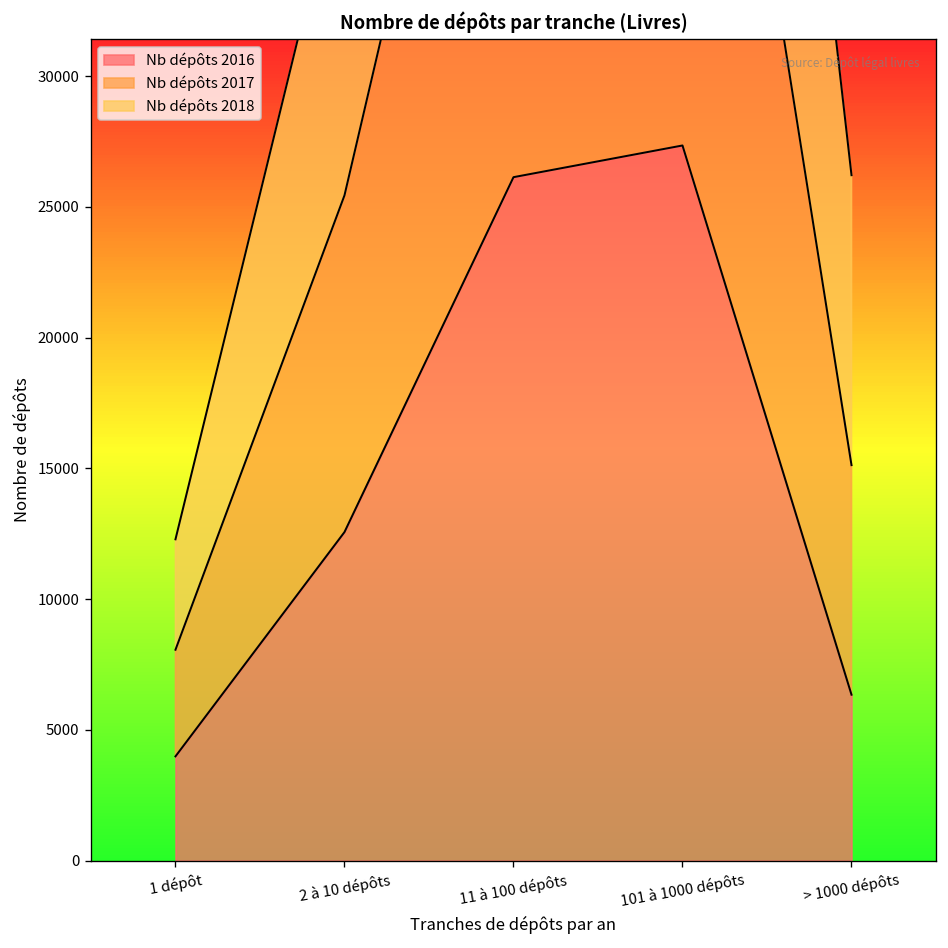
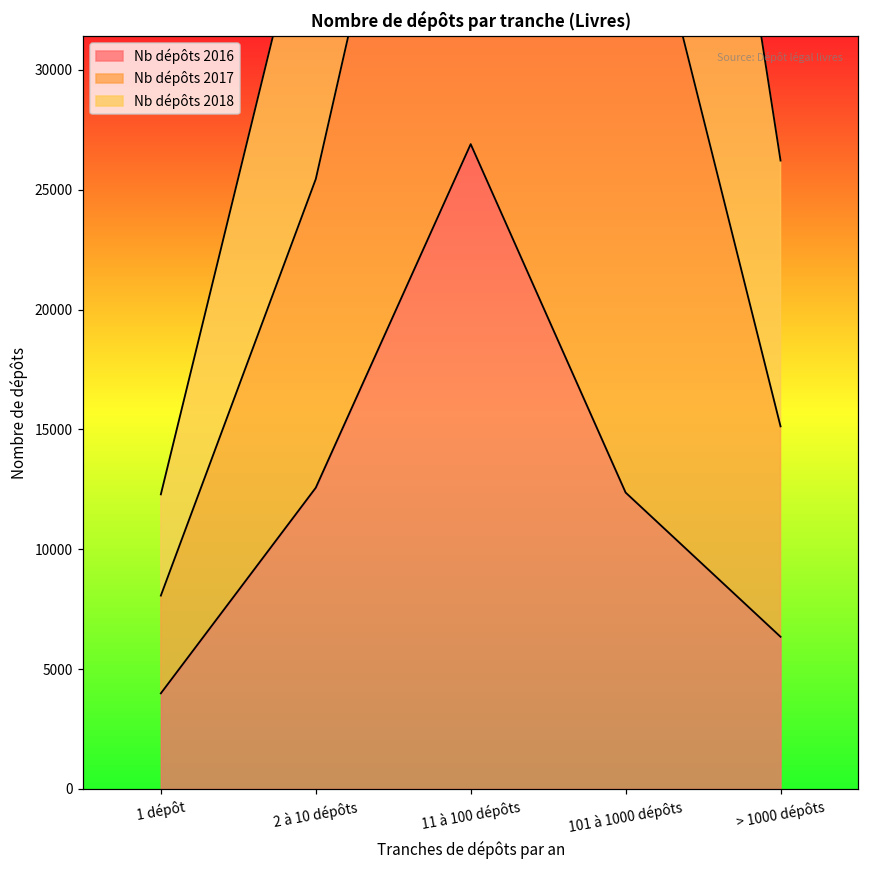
  {
    "Nb dépôts 2016": {
      "1 dépôt": 4000,
      "2 à 10 dépôts": 12600,
-     "11 à 100 dépôts": 26100,
-     "101 à 1000 dépôts": 27300,
+     "11 à 100 dépôts": 26900,
+     "101 à 1000 dépôts": 12400,
      "> 1000 dépôts": 6300
    }
  }
